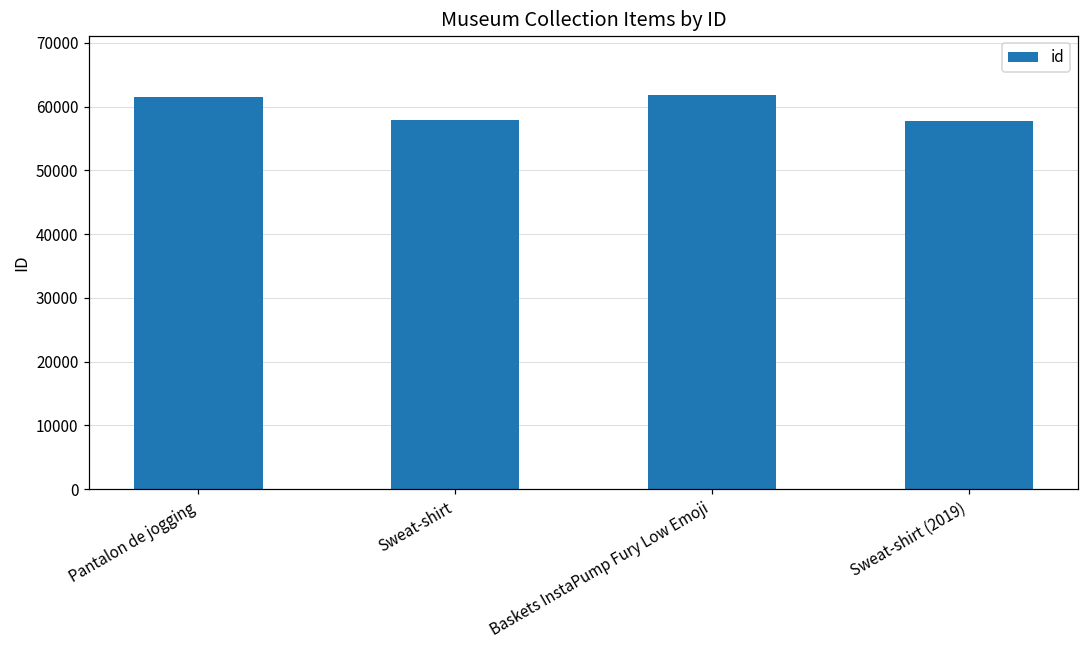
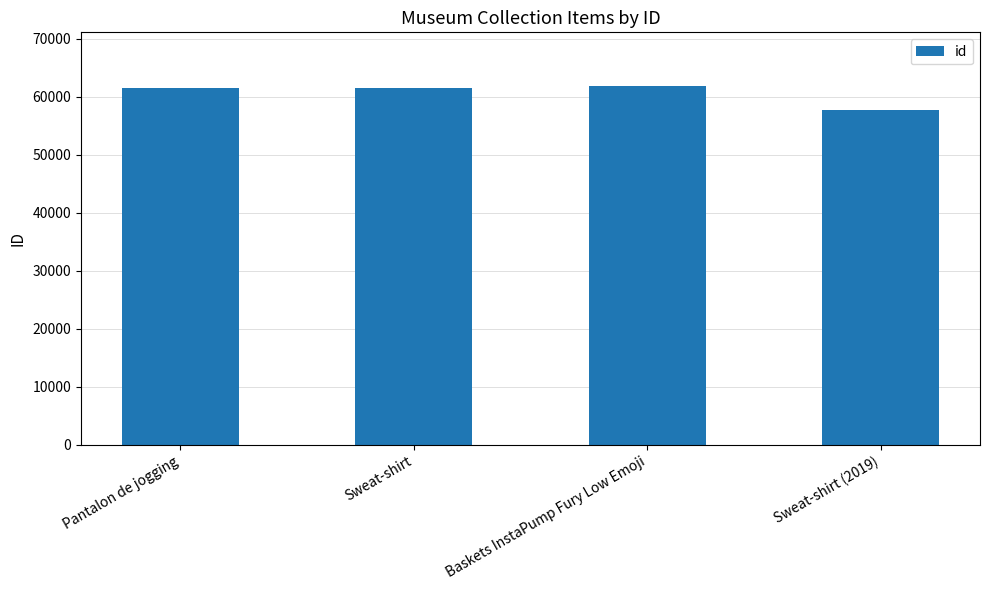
  {
    "Pantalon de jogging": 61000,
-   "Sweat-shirt": 58000,
+   "Sweat-shirt": 61000,
    "Baskets InstaPump Fury Low Emoji": 62000,
    "Sweat-shirt (2019)": 58000
  }
